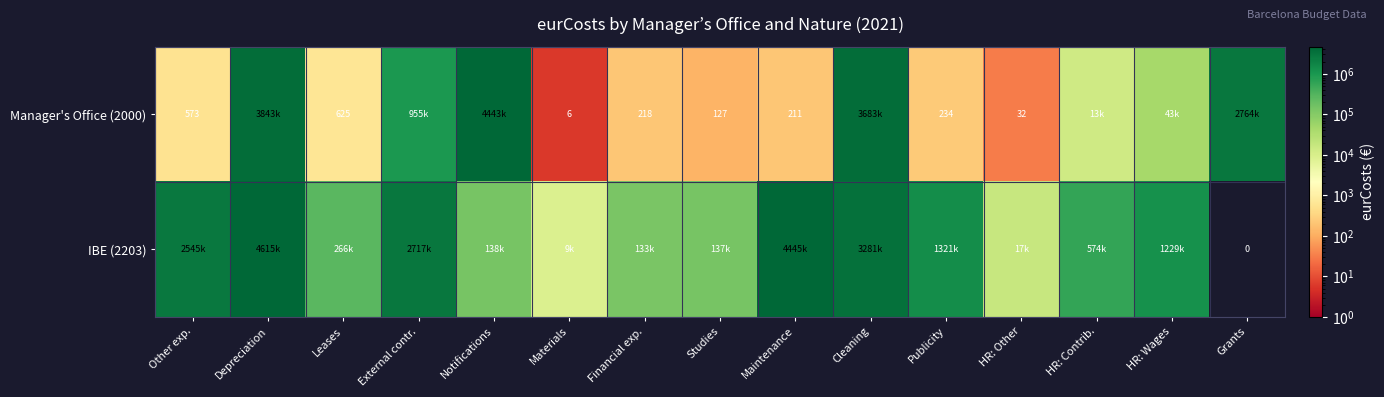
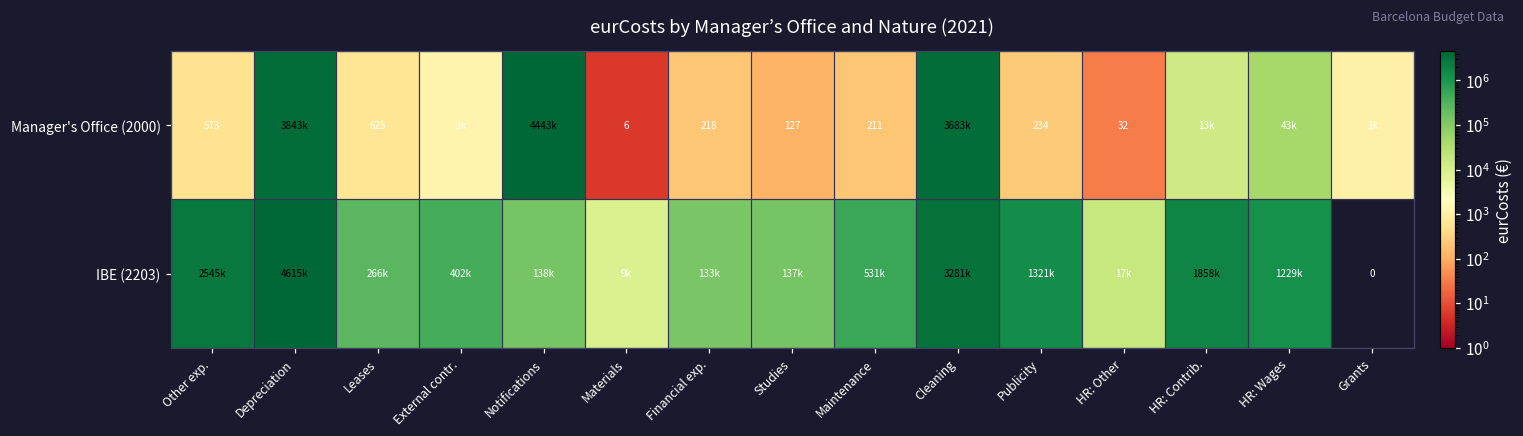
  {
    "Manager's Office (2000)": {
      "Other exp.": "573",
      "Depreciation": "3843k",
      "Leases": "625",
-     "External contr.": "955k",
+     "External contr.": "1k",
      "Notifications": "4443k",
      "Materials": "6",
      "Financial exp.": "218",
      "Studies": "127",
      "Maintenance": "211",
      "Cleaning": "3683k",
      "Publicity": "234",
      "HR: Other": "32",
      "HR: Contrib.": "13k",
      "HR: Wages": "43k",
-     "Grants": "2764k"
+     "Grants": "1k"
    },
    "IBE (2203)": {
      "Other exp.": "2545k",
      "Depreciation": "4615k",
      "Leases": "266k",
-     "External contr.": "2717k",
+     "External contr.": "402k",
      "Notifications": "138k",
      "Materials": "9k",
      "Financial exp.": "133k",
      "Studies": "137k",
-     "Maintenance": "4445k",
+     "Maintenance": "531k",
      "Cleaning": "3281k",
      "Publicity": "1321k",
      "HR: Other": "17k",
-     "HR: Contrib.": "574k",
+     "HR: Contrib.": "1858k",
      "HR: Wages": "1229k",
      "Grants": "0"
    }
  }
